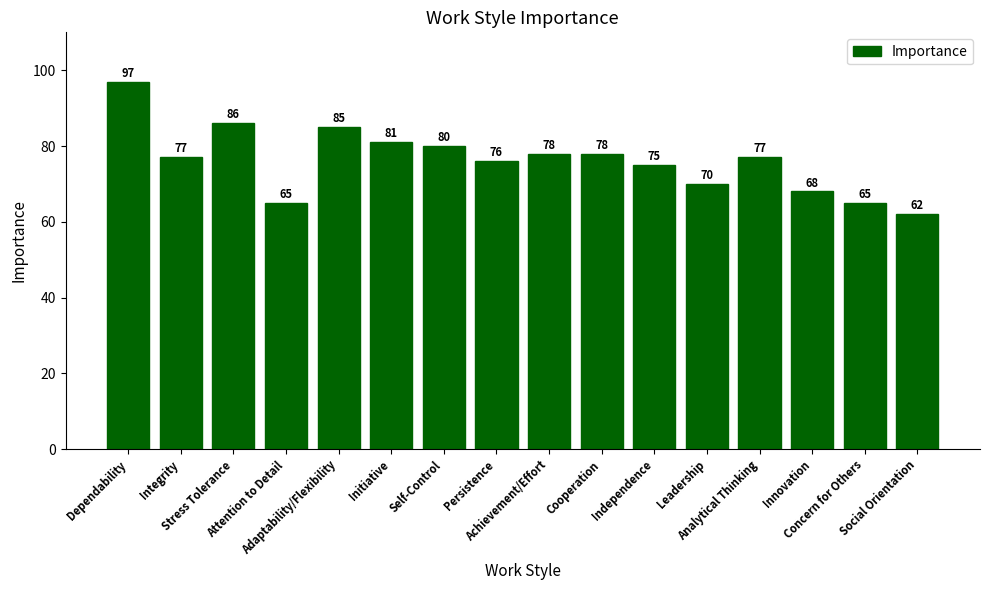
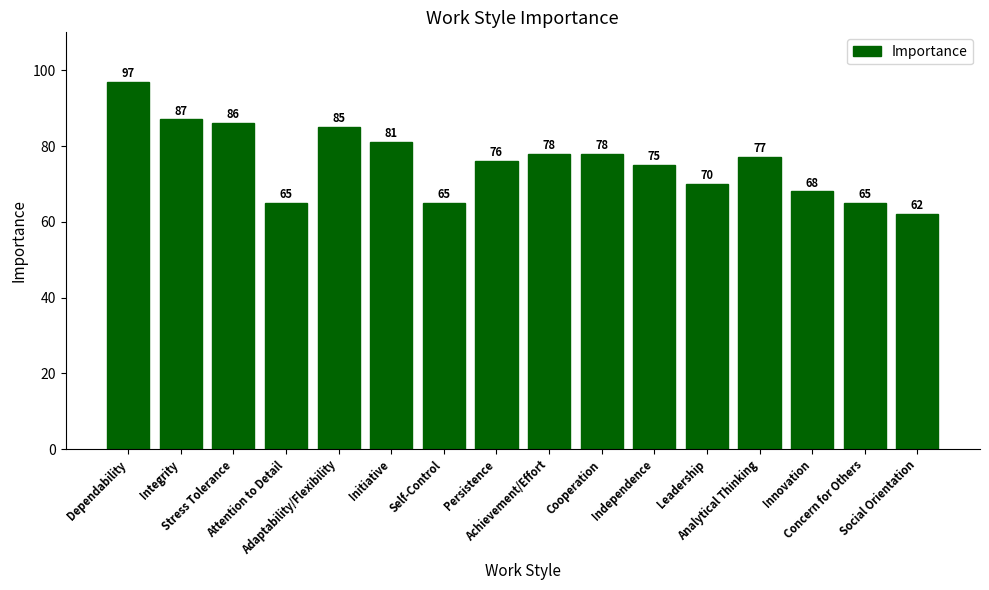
  {
    "Dependability": 97,
-   "Integrity": 77,
+   "Integrity": 87,
    "Stress Tolerance": 86,
    "Attention to Detail": 65,
    "Adaptability/Flexibility": 85,
    "Initiative": 81,
-   "Self-Control": 80,
+   "Self-Control": 65,
    "Persistence": 76,
    "Achievement/Effort": 78,
    "Cooperation": 78,
    "Independence": 75,
    "Leadership": 70,
    "Analytical Thinking": 77,
    "Innovation": 68,
    "Concern for Others": 65,
    "Social Orientation": 62
  }
